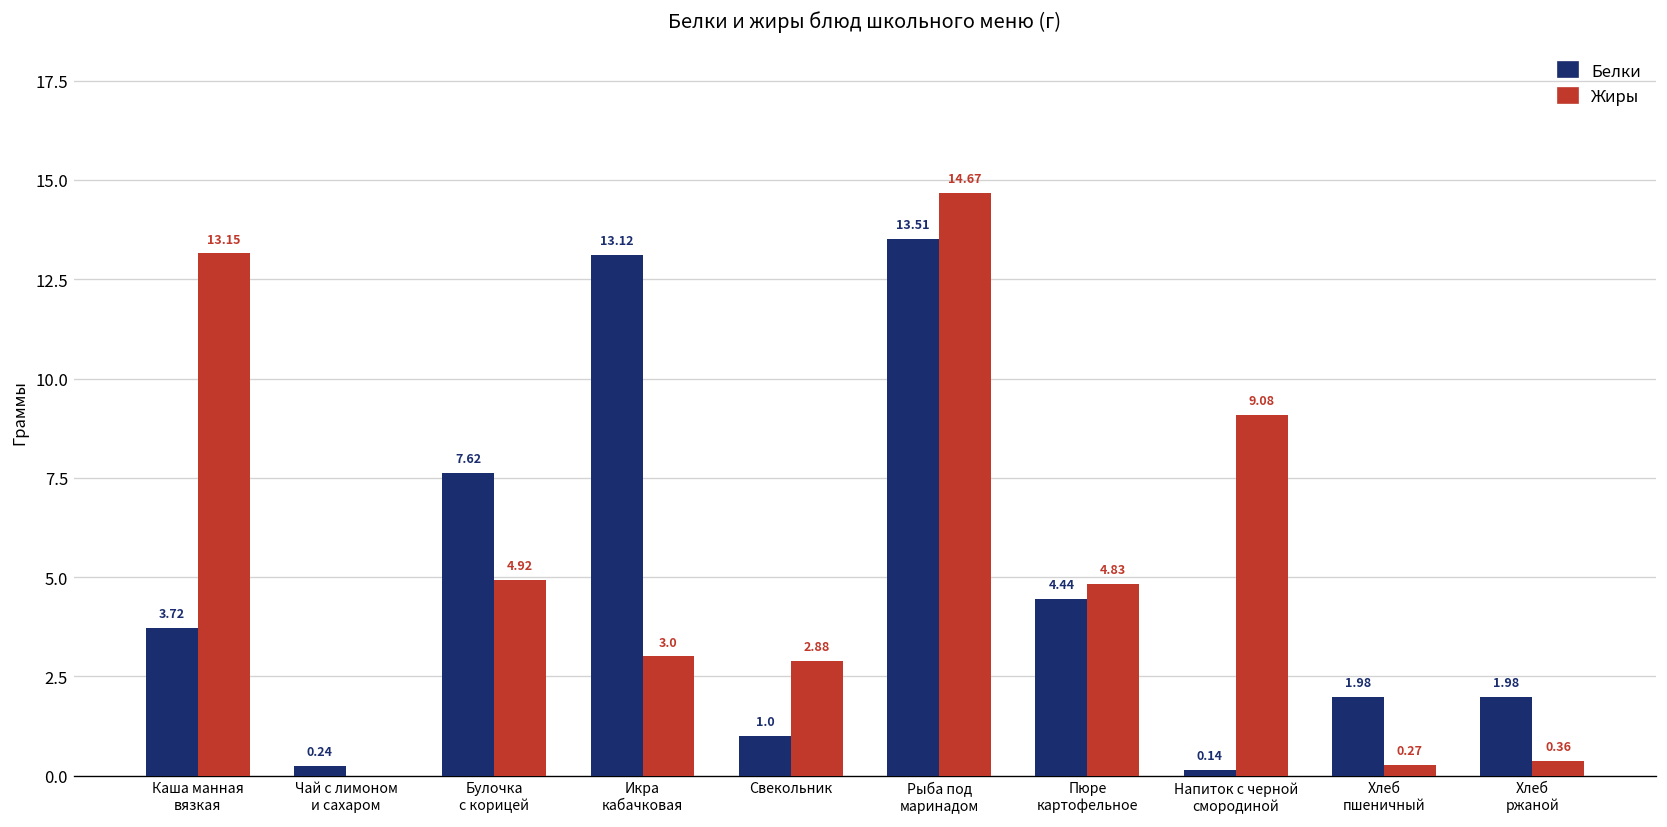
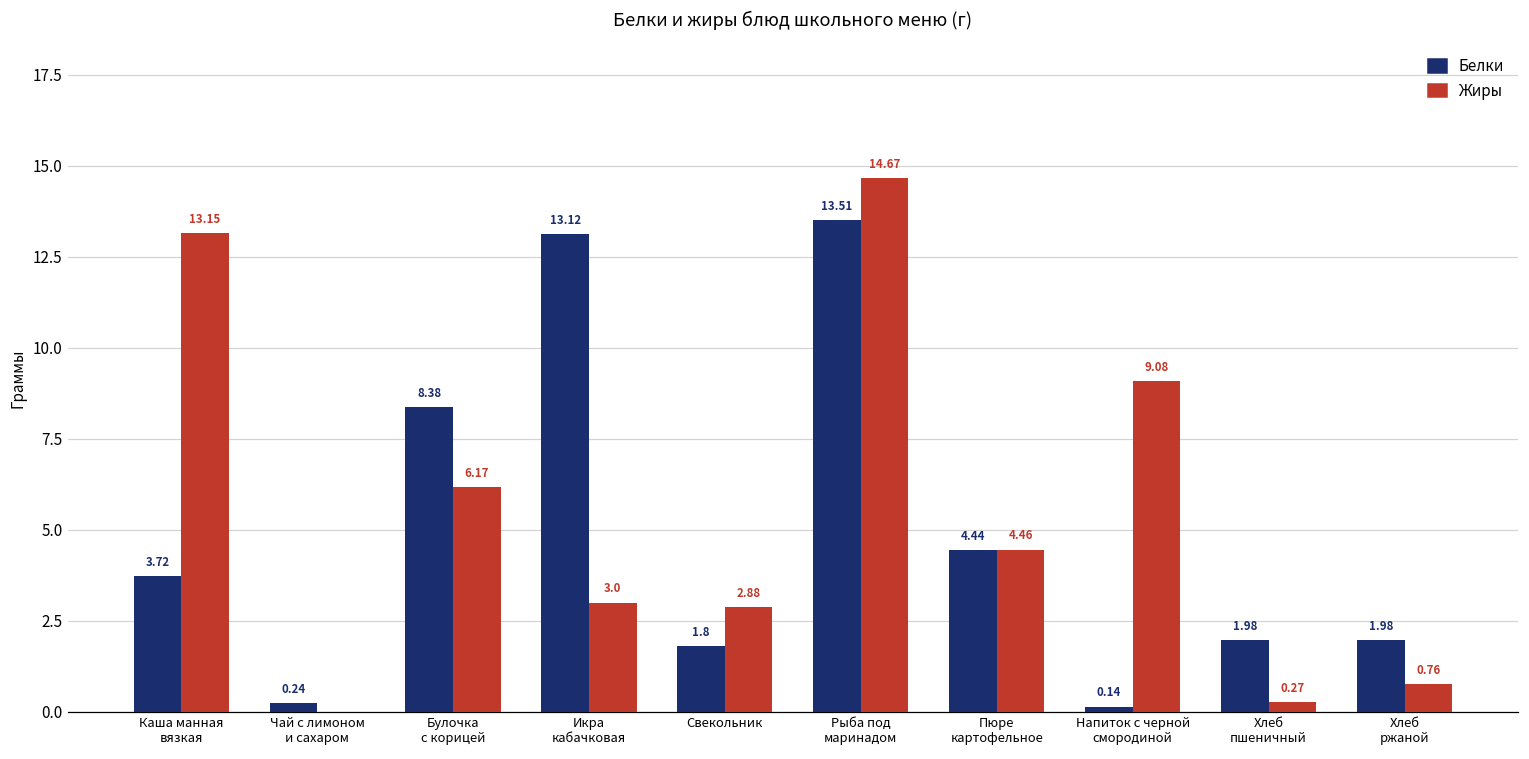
  {
    "Белки": {
      "Каша манная вязкая": 3.72,
      "Чай с лимоном и сахаром": 0.24,
-     "Булочка с корицей": 7.62,
+     "Булочка с корицей": 8.38,
      "Икра кабачковая": 13.12,
-     "Свекольник": 1.0,
+     "Свекольник": 1.8,
      "Рыба под маринадом": 13.51,
      "Пюре картофельное": 4.44,
      "Напиток с черной смородиной": 0.14,
      "Хлеб пшеничный": 1.98,
      "Хлеб ржаной": 1.98
    },
    "Жиры": {
      "Каша манная вязкая": 13.15,
-     "Булочка с корицей": 4.92,
+     "Булочка с корицей": 6.17,
      "Икра кабачковая": 3.0,
      "Свекольник": 2.88,
      "Рыба под маринадом": 14.67,
-     "Пюре картофельное": 4.83,
+     "Пюре картофельное": 4.46,
      "Напиток с черной смородиной": 9.08,
      "Хлеб пшеничный": 0.27,
-     "Хлеб ржаной": 0.36
+     "Хлеб ржаной": 0.76
    }
  }
